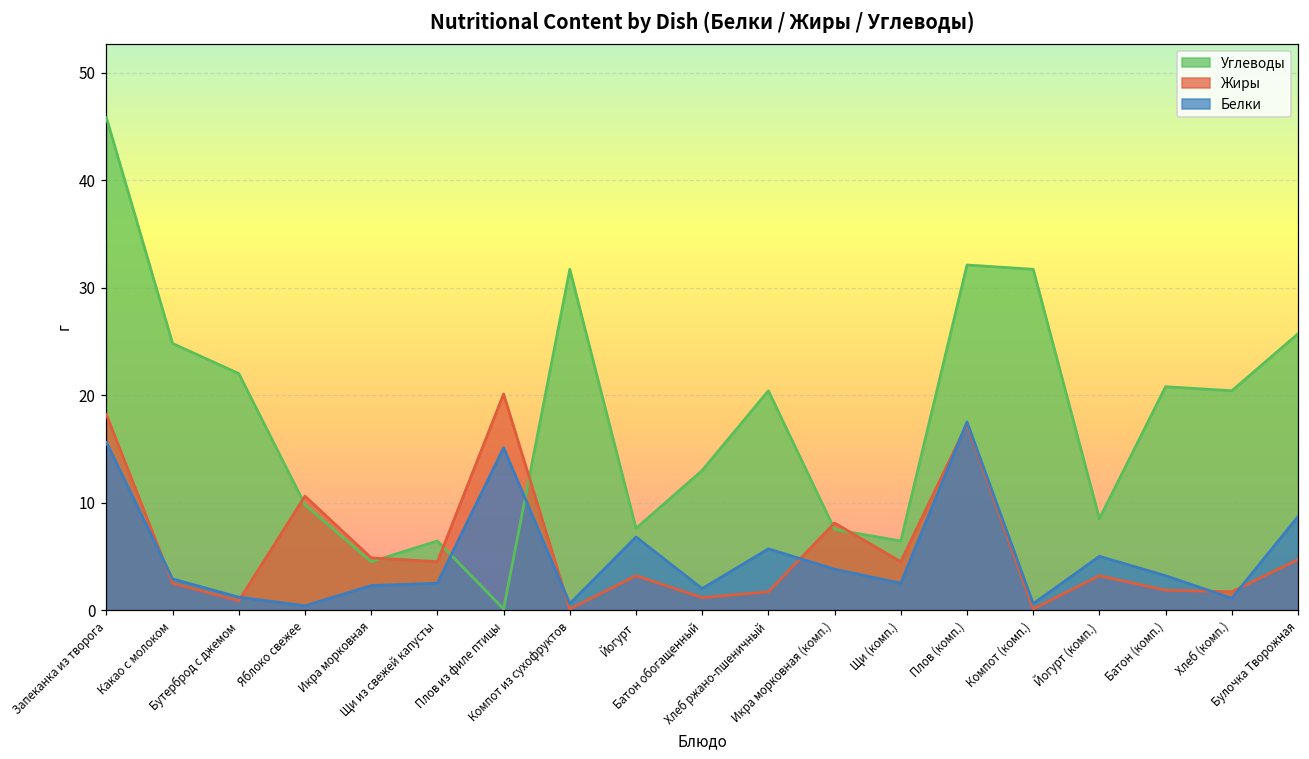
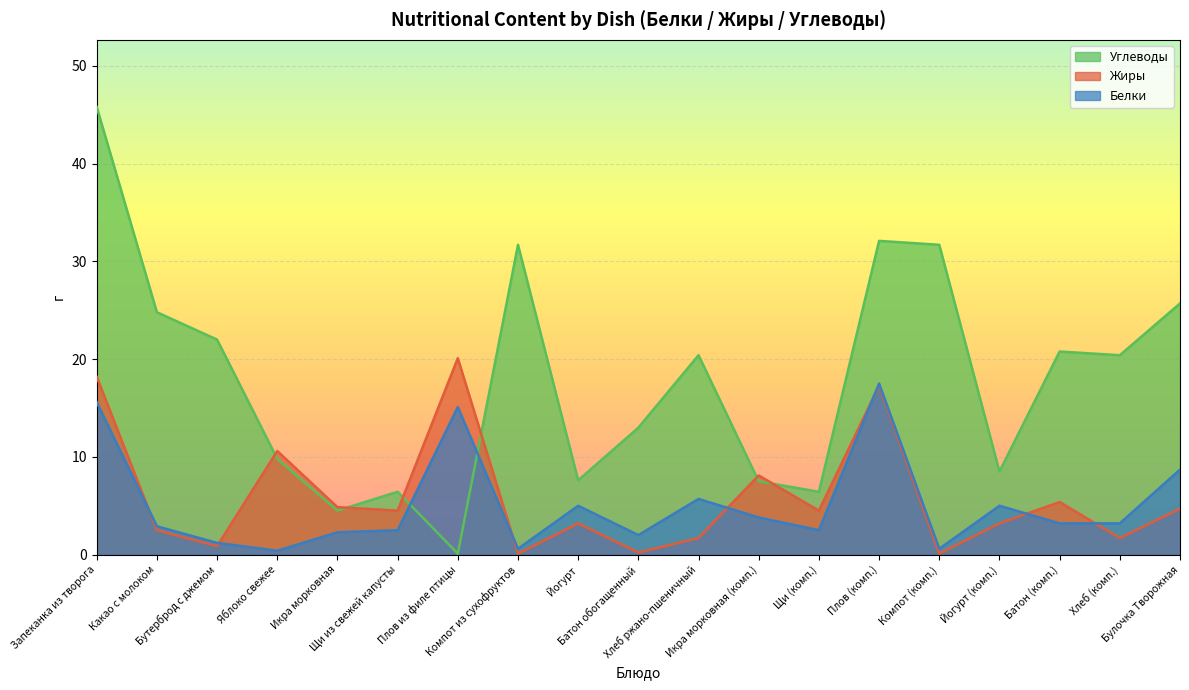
  {
    "Углеводы": {
      "Запеканка из творога": 46,
      "Какао с молоком": 25,
      "Бутерброд с джемом": 22,
      "Яблоко свежее": 10,
      "Икра морковная": 5,
      "Щи из свежей капусты": 6,
      "Плов из филе птицы": 0,
      "Компот из сухофруктов": 32,
      "Йогурт": 8,
      "Батон обогащенный": 13,
      "Хлеб ржано-пшеничный": 20,
      "Икра морковная (комп.)": 8,
      "Щи (комп.)": 6,
      "Плов (комп.)": 32,
      "Компот (комп.)": 32,
      "Йогурт (комп.)": 9,
      "Батон (комп.)": 21,
      "Хлеб (комп.)": 20,
      "Булочка Творожная": 26
    },
    "Жиры": {
      "Запеканка из творога": 18,
      "Какао с молоком": 3,
      "Бутерброд с джемом": 1,
      "Яблоко свежее": 11,
      "Икра морковная": 5,
      "Щи из свежей капусты": 5,
      "Плов из филе птицы": 20,
      "Компот из сухофруктов": 0,
      "Йогурт": 3,
-     "Батон обогащенный": 1,
+     "Батон обогащенный": 0,
      "Хлеб ржано-пшеничный": 2,
      "Икра морковная (комп.)": 8,
      "Щи (комп.)": 5,
      "Компот (комп.)": 0,
      "Йогурт (комп.)": 3,
-     "Батон (комп.)": 2,
+     "Батон (комп.)": 5,
      "Хлеб (комп.)": 2,
      "Булочка Творожная": 5
    },
    "Белки": {
      "Запеканка из творога": 16,
      "Какао с молоком": 3,
      "Бутерброд с джемом": 1,
      "Яблоко свежее": 0,
      "Икра морковная": 2,
      "Щи из свежей капусты": 3,
      "Плов из филе птицы": 15,
      "Компот из сухофруктов": 1,
-     "Йогурт": 7,
+     "Йогурт": 5,
      "Батон обогащенный": 2,
      "Хлеб ржано-пшеничный": 6,
      "Икра морковная (комп.)": 4,
      "Щи (комп.)": 3,
      "Компот (комп.)": 1,
      "Йогурт (комп.)": 5,
      "Батон (комп.)": 3,
-     "Хлеб (комп.)": 1,
+     "Хлеб (комп.)": 3,
      "Булочка Творожная": 9
    }
  }
